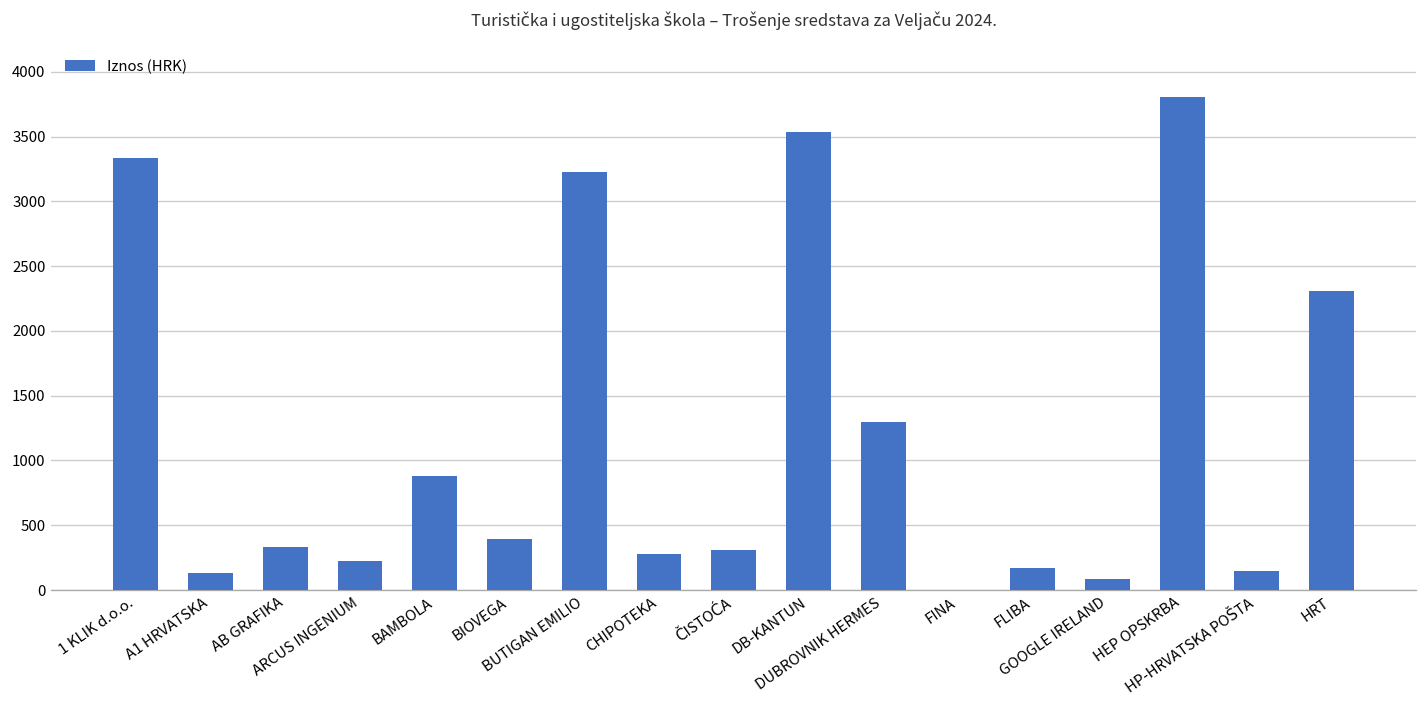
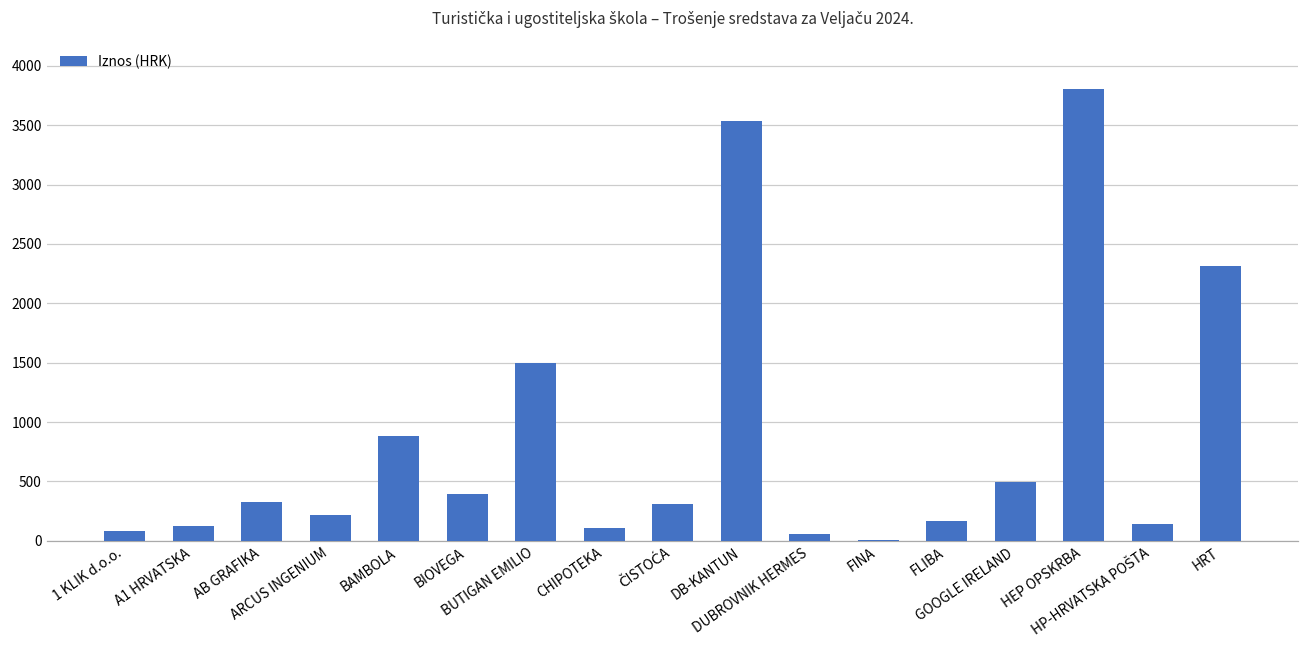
  {
-   "1 KLIK d.o.o.": 3330,
+   "1 KLIK d.o.o.": 80,
    "A1 HRVATSKA": 130,
    "AB GRAFIKA": 330,
    "ARCUS INGENIUM": 220,
    "BAMBOLA": 880,
    "BIOVEGA": 390,
-   "BUTIGAN EMILIO": 3220,
-   "CHIPOTEKA": 280,
+   "BUTIGAN EMILIO": 1500,
+   "CHIPOTEKA": 110,
    "ČISTOĆA": 310,
    "DB-KANTUN": 3540,
-   "DUBROVNIK HERMES": 1290,
+   "DUBROVNIK HERMES": 60,
    "FLIBA": 170,
-   "GOOGLE IRELAND": 80,
+   "GOOGLE IRELAND": 500,
    "HEP OPSKRBA": 3800,
    "HP-HRVATSKA POŠTA": 150,
    "HRT": 2310
  }
